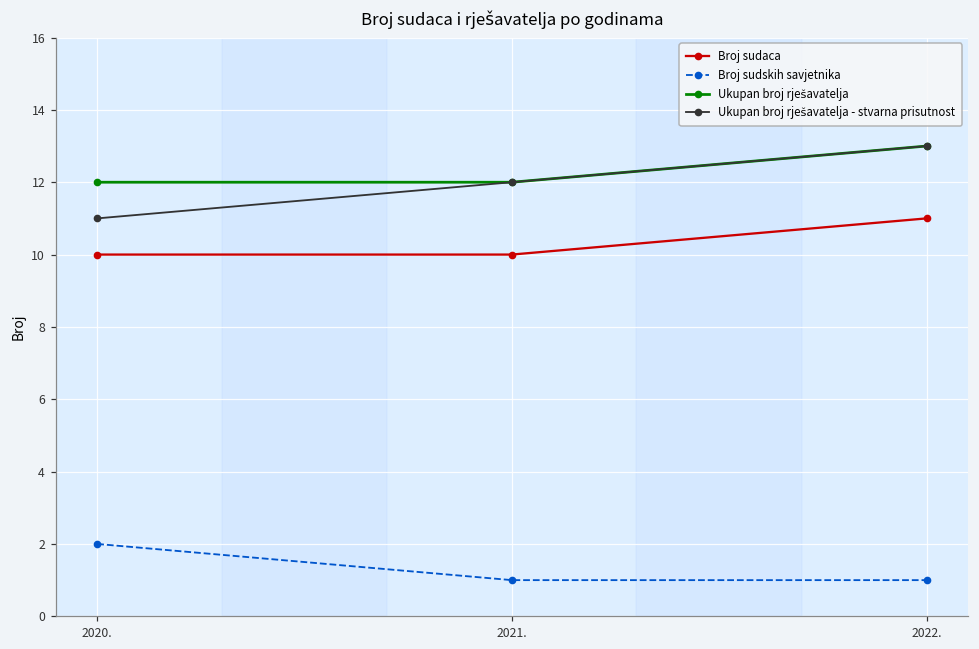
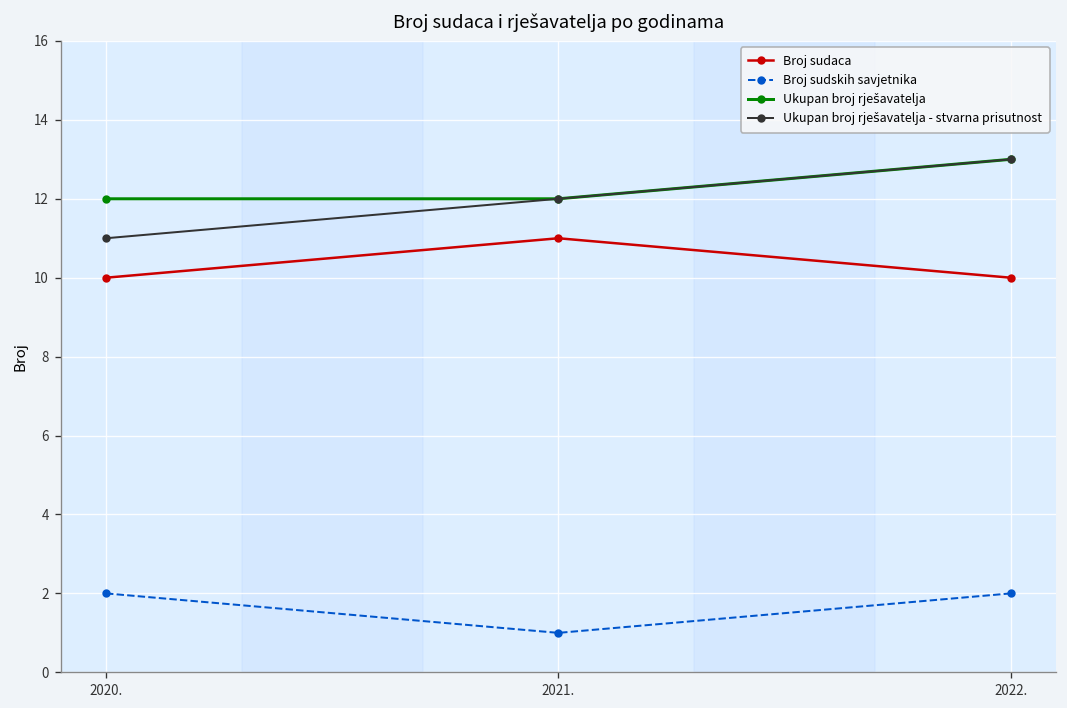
  {
    "Broj sudaca": {
      "2020.": 10,
-     "2021.": 10,
-     "2022.": 11
+     "2021.": 11,
+     "2022.": 10
    },
    "Broj sudskih savjetnika": {
      "2020.": 2,
      "2021.": 1,
-     "2022.": 1
+     "2022.": 2
    },
    "Ukupan broj rješavatelja": {
      "2020.": 12
    },
    "Ukupan broj rješavatelja - stvarna prisutnost": {
      "2020.": 11
    }
  }
